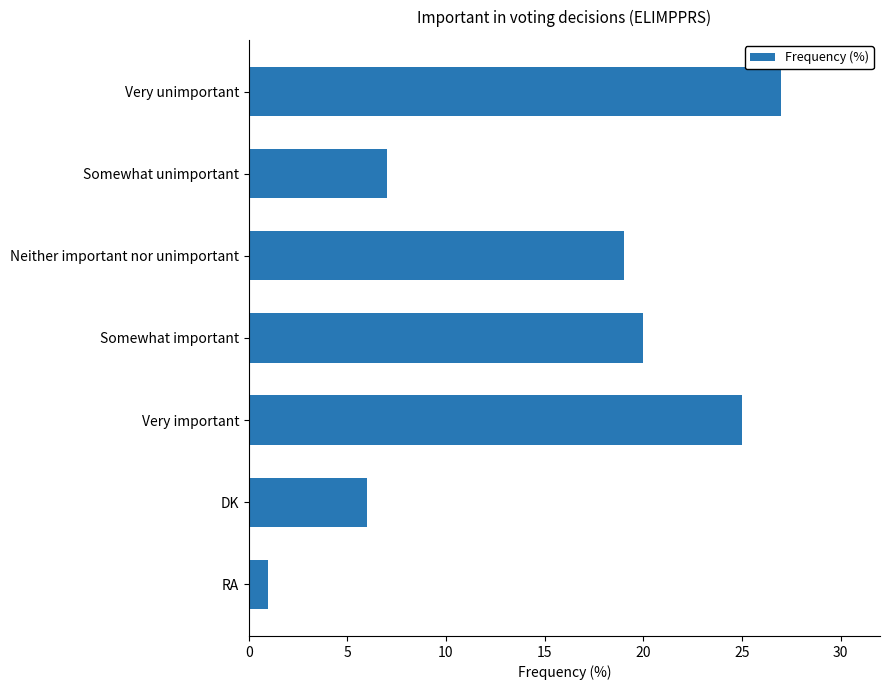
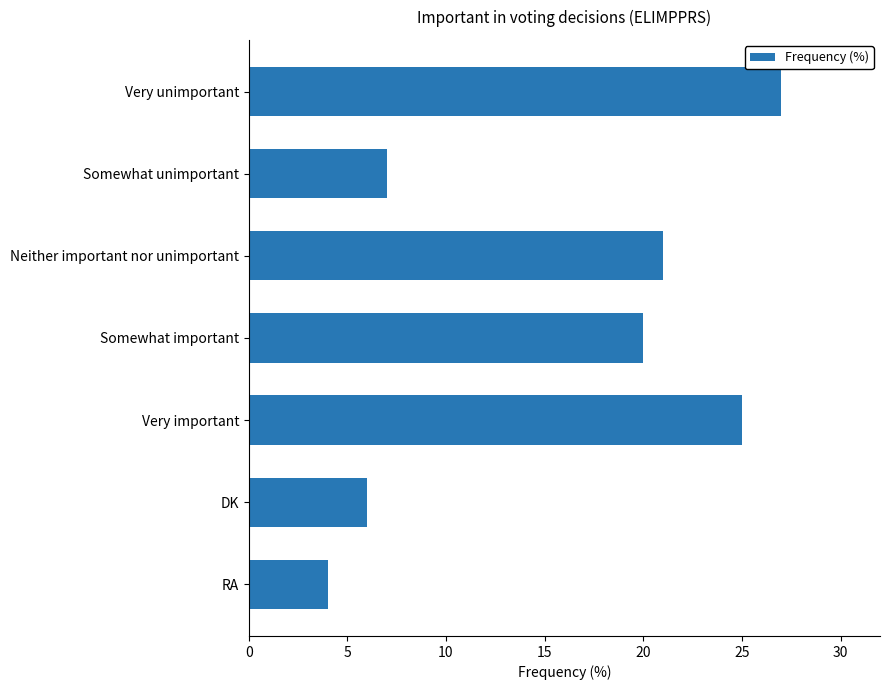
  {
    "Very unimportant": 27,
    "Somewhat unimportant": 7,
-   "Neither important nor unimportant": 19,
+   "Neither important nor unimportant": 21,
    "Somewhat important": 20,
    "Very important": 25,
    "DK": 6,
-   "RA": 1
+   "RA": 4
  }
